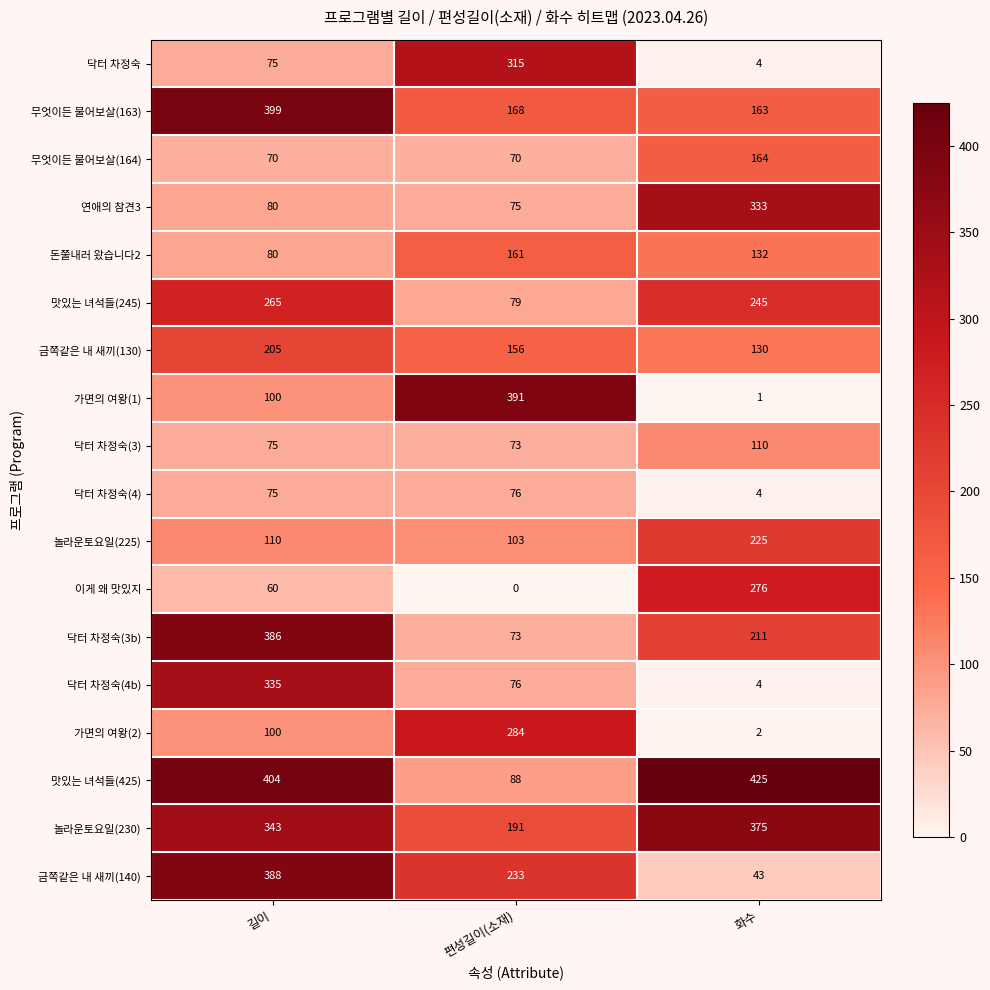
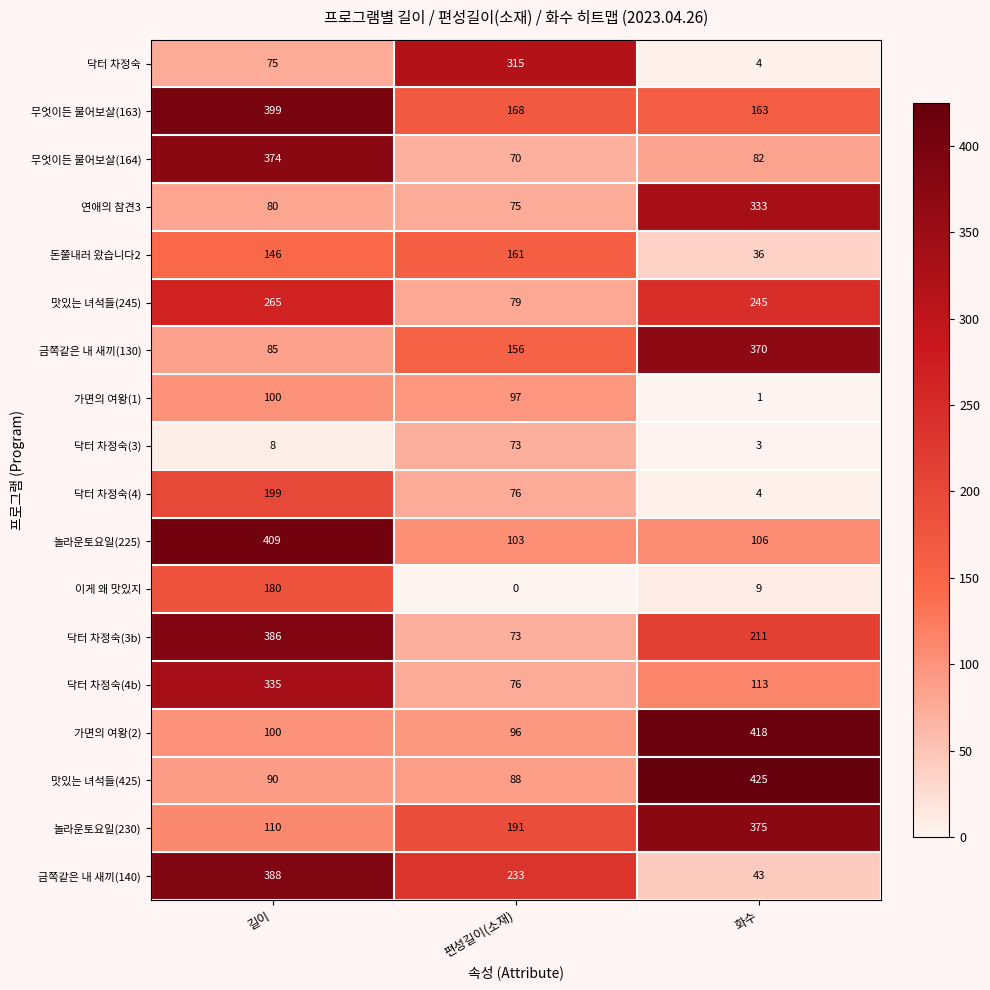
  {
    "닥터 차정숙": {
      "길이": 75,
      "편성길이(소재)": 315,
      "화수": 4
    },
    "무엇이든 물어보살(163)": {
      "길이": 399,
      "편성길이(소재)": 168,
      "화수": 163
    },
    "무엇이든 물어보살(164)": {
-     "길이": 70,
+     "길이": 374,
      "편성길이(소재)": 70,
-     "화수": 164
+     "화수": 82
    },
    "연애의 참견3": {
      "길이": 80,
      "편성길이(소재)": 75,
      "화수": 333
    },
    "돈쭐내러 왔습니다2": {
-     "길이": 80,
+     "길이": 146,
      "편성길이(소재)": 161,
-     "화수": 132
+     "화수": 36
    },
    "맛있는 녀석들(245)": {
      "길이": 265,
      "편성길이(소재)": 79,
      "화수": 245
    },
    "금쪽같은 내 새끼(130)": {
-     "길이": 205,
+     "길이": 85,
      "편성길이(소재)": 156,
-     "화수": 130
+     "화수": 370
    },
    "가면의 여왕(1)": {
      "길이": 100,
-     "편성길이(소재)": 391,
+     "편성길이(소재)": 97,
      "화수": 1
    },
    "닥터 차정숙(3)": {
-     "길이": 75,
+     "길이": 8,
      "편성길이(소재)": 73,
-     "화수": 110
+     "화수": 3
    },
    "닥터 차정숙(4)": {
-     "길이": 75,
+     "길이": 199,
      "편성길이(소재)": 76,
      "화수": 4
    },
    "놀라운토요일(225)": {
-     "길이": 110,
+     "길이": 409,
      "편성길이(소재)": 103,
-     "화수": 225
+     "화수": 106
    },
    "이게 왜 맛있지": {
-     "길이": 60,
+     "길이": 180,
      "편성길이(소재)": 0,
-     "화수": 276
+     "화수": 9
    },
    "닥터 차정숙(3b)": {
      "길이": 386,
      "편성길이(소재)": 73,
      "화수": 211
    },
    "닥터 차정숙(4b)": {
      "길이": 335,
      "편성길이(소재)": 76,
-     "화수": 4
+     "화수": 113
    },
    "가면의 여왕(2)": {
      "길이": 100,
-     "편성길이(소재)": 284,
-     "화수": 2
+     "편성길이(소재)": 96,
+     "화수": 418
    },
    "맛있는 녀석들(425)": {
-     "길이": 404,
+     "길이": 90,
      "편성길이(소재)": 88,
      "화수": 425
    },
    "놀라운토요일(230)": {
-     "길이": 343,
+     "길이": 110,
      "편성길이(소재)": 191,
      "화수": 375
    },
    "금쪽같은 내 새끼(140)": {
      "길이": 388,
      "편성길이(소재)": 233,
      "화수": 43
    }
  }
